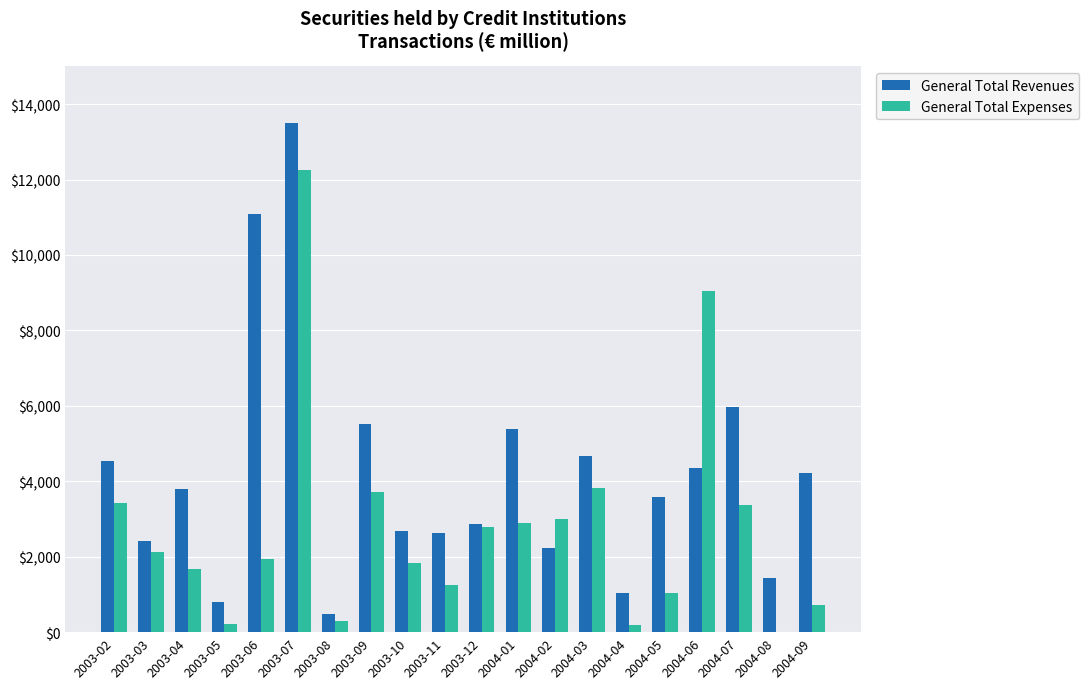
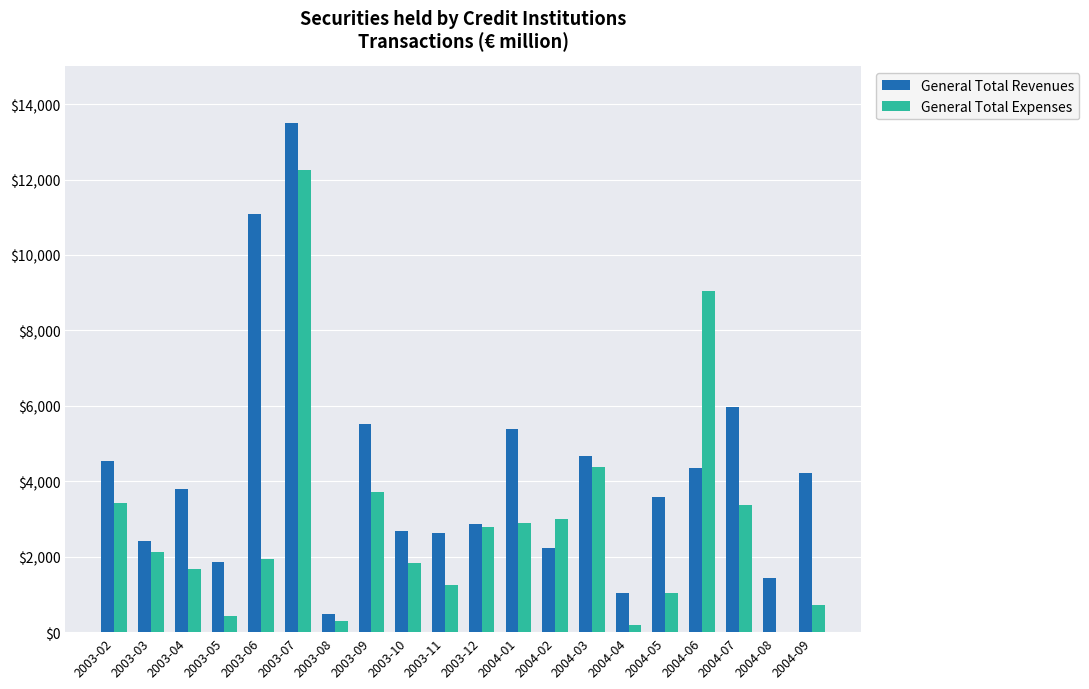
  {
    "General Total Revenues": {
      "2003-02": "$4,500",
      "2003-03": "$2,400",
      "2003-04": "$3,800",
-     "2003-05": "$800",
+     "2003-05": "$1,900",
      "2003-06": "$11,100",
      "2003-07": "$13,500",
      "2003-08": "$500",
      "2003-09": "$5,500",
      "2003-10": "$2,700",
      "2003-11": "$2,600",
      "2003-12": "$2,900",
      "2004-01": "$5,400",
      "2004-02": "$2,200",
      "2004-03": "$4,700",
      "2004-04": "$1,000",
      "2004-05": "$3,600",
      "2004-06": "$4,400",
      "2004-07": "$6,000",
      "2004-08": "$1,400",
      "2004-09": "$4,200"
    },
    "General Total Expenses": {
      "2003-02": "$3,400",
      "2003-03": "$2,100",
      "2003-04": "$1,700",
-     "2003-05": "$200",
+     "2003-05": "$400",
      "2003-06": "$1,900",
      "2003-07": "$12,300",
      "2003-08": "$300",
      "2003-09": "$3,700",
      "2003-10": "$1,800",
      "2003-11": "$1,300",
      "2003-12": "$2,800",
      "2004-01": "$2,900",
      "2004-02": "$3,000",
-     "2004-03": "$3,800",
+     "2004-03": "$4,400",
      "2004-04": "$200",
      "2004-05": "$1,000",
      "2004-06": "$9,100",
      "2004-07": "$3,400",
      "2004-09": "$700"
    }
  }
